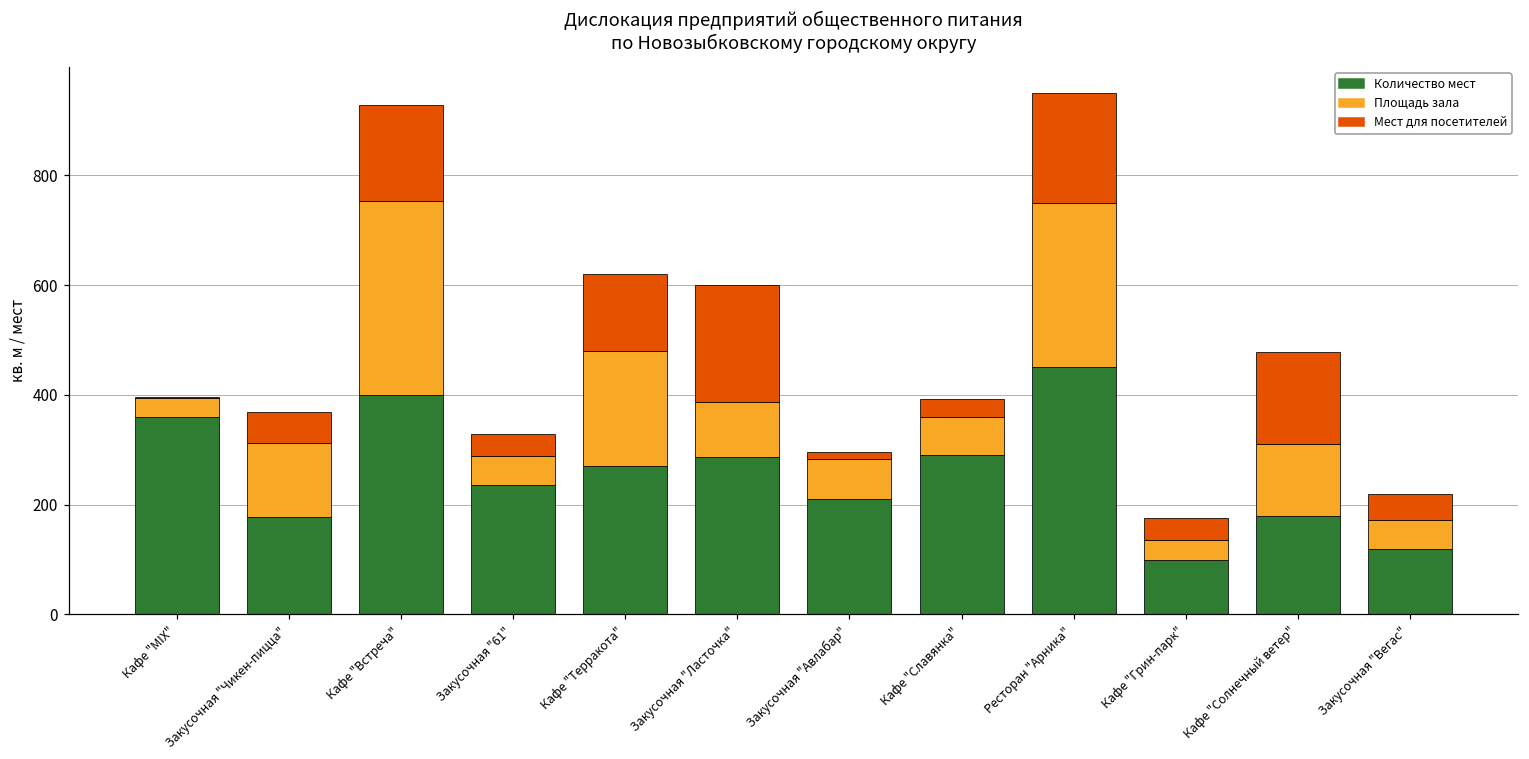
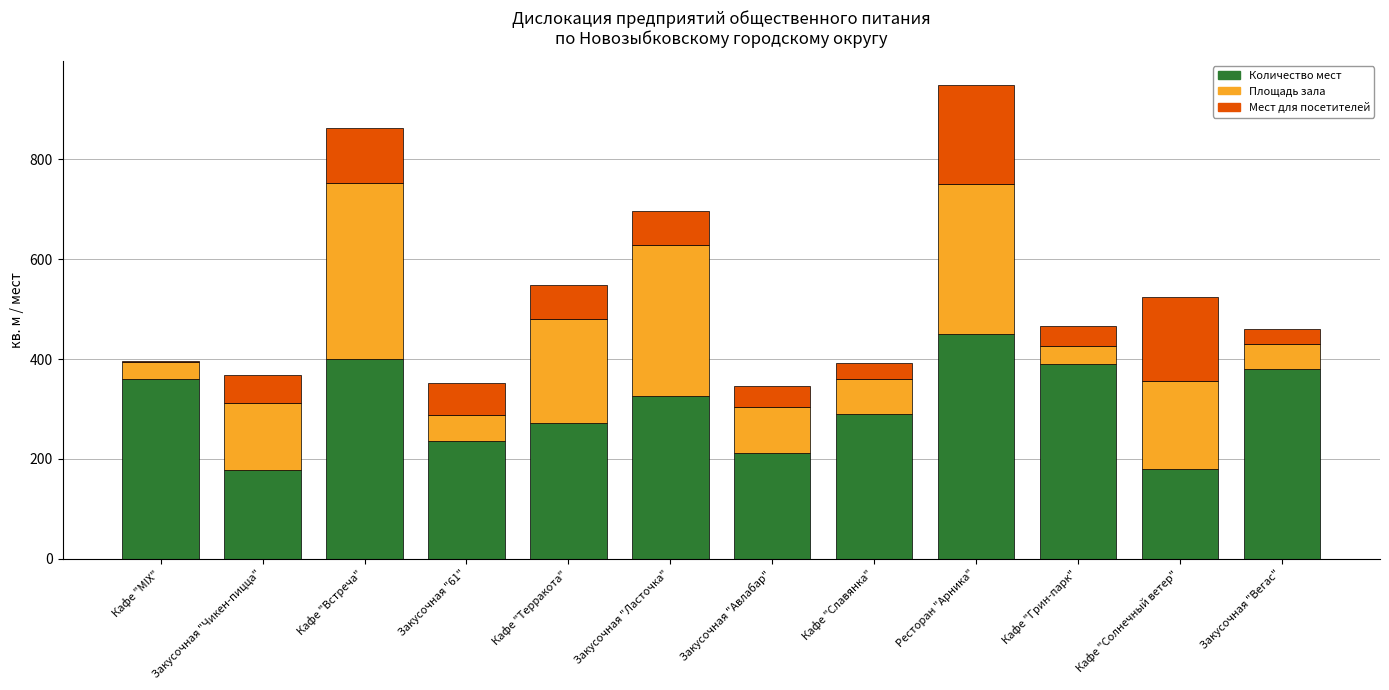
  {
    "Количество мест": {
      "Кафе \"MIX\"": 360,
      "Закусочная \"Чикен-пицца\"": 180,
      "Кафе \"Встреча\"": 400,
      "Закусочная \"61\"": 240,
      "Кафе \"Терракота\"": 270,
-     "Закусочная \"Ласточка\"": 290,
+     "Закусочная \"Ласточка\"": 330,
      "Закусочная \"Авлабар\"": 210,
      "Кафе \"Славянка\"": 290,
      "Ресторан \"Арника\"": 450,
-     "Кафе \"Грин-парк\"": 100,
+     "Кафе \"Грин-парк\"": 390,
      "Кафе \"Солнечный ветер\"": 180,
-     "Закусочная \"Вегас\"": 120
+     "Закусочная \"Вегас\"": 380
    },
    "Площадь зала": {
      "Кафе \"MIX\"": 40,
      "Закусочная \"Чикен-пицца\"": 130,
      "Кафе \"Встреча\"": 350,
      "Закусочная \"61\"": 50,
      "Кафе \"Терракота\"": 210,
-     "Закусочная \"Ласточка\"": 100,
-     "Закусочная \"Авлабар\"": 70,
+     "Закусочная \"Ласточка\"": 300,
+     "Закусочная \"Авлабар\"": 90,
      "Кафе \"Славянка\"": 70,
      "Ресторан \"Арника\"": 300,
      "Кафе \"Грин-парк\"": 40,
-     "Кафе \"Солнечный ветер\"": 130,
+     "Кафе \"Солнечный ветер\"": 180,
      "Закусочная \"Вегас\"": 50
    },
    "Мест для посетителей": {
      "Закусочная \"Чикен-пицца\"": 60,
-     "Кафе \"Встреча\"": 180,
-     "Закусочная \"61\"": 40,
-     "Кафе \"Терракота\"": 140,
-     "Закусочная \"Ласточка\"": 210,
-     "Закусочная \"Авлабар\"": 10,
+     "Кафе \"Встреча\"": 110,
+     "Закусочная \"61\"": 60,
+     "Кафе \"Терракота\"": 70,
+     "Закусочная \"Ласточка\"": 70,
+     "Закусочная \"Авлабар\"": 40,
      "Кафе \"Славянка\"": 30,
      "Ресторан \"Арника\"": 200,
      "Кафе \"Грин-парк\"": 40,
      "Кафе \"Солнечный ветер\"": 170,
-     "Закусочная \"Вегас\"": 50
+     "Закусочная \"Вегас\"": 30
    }
  }
